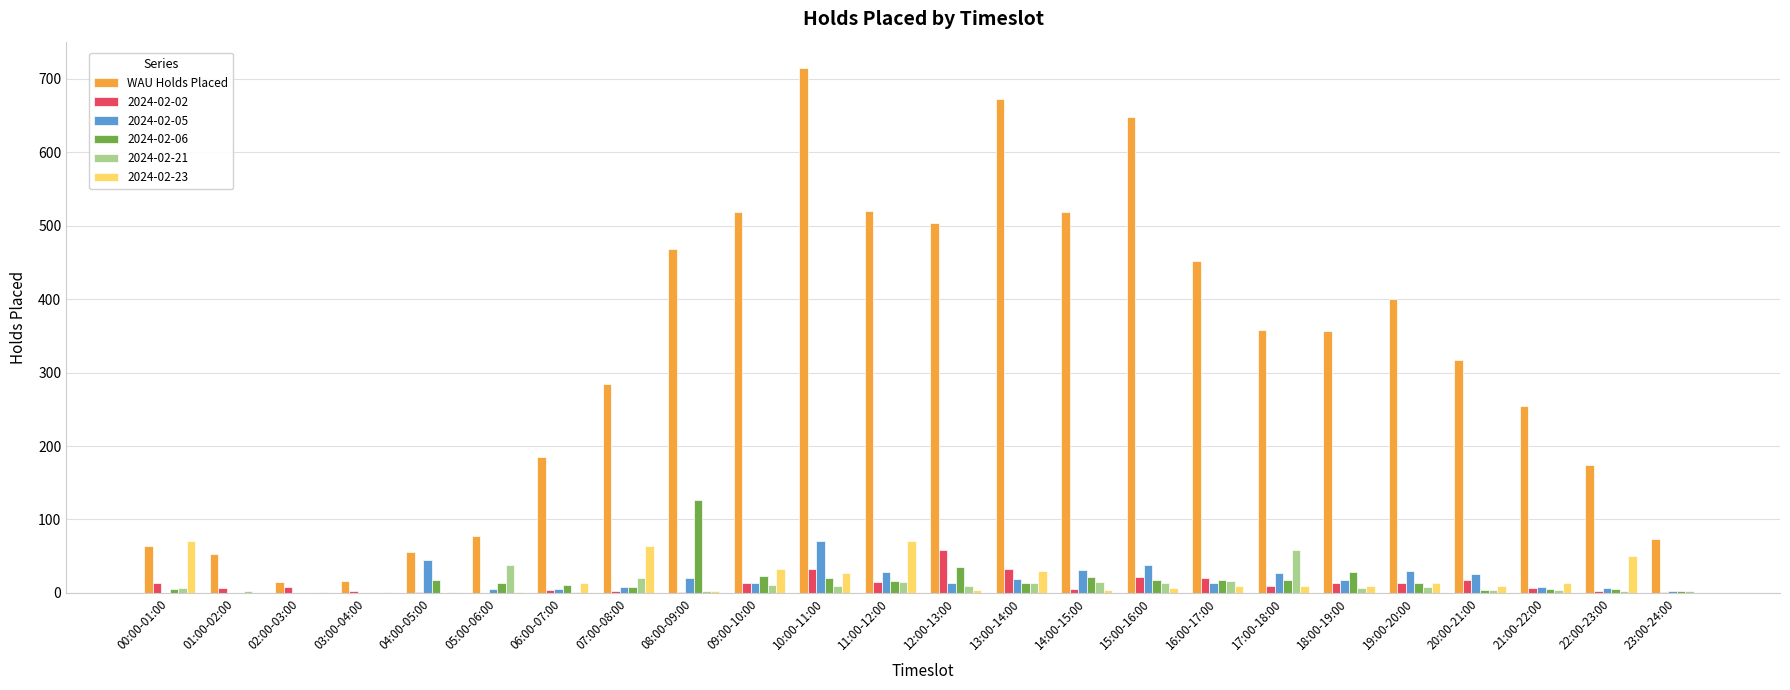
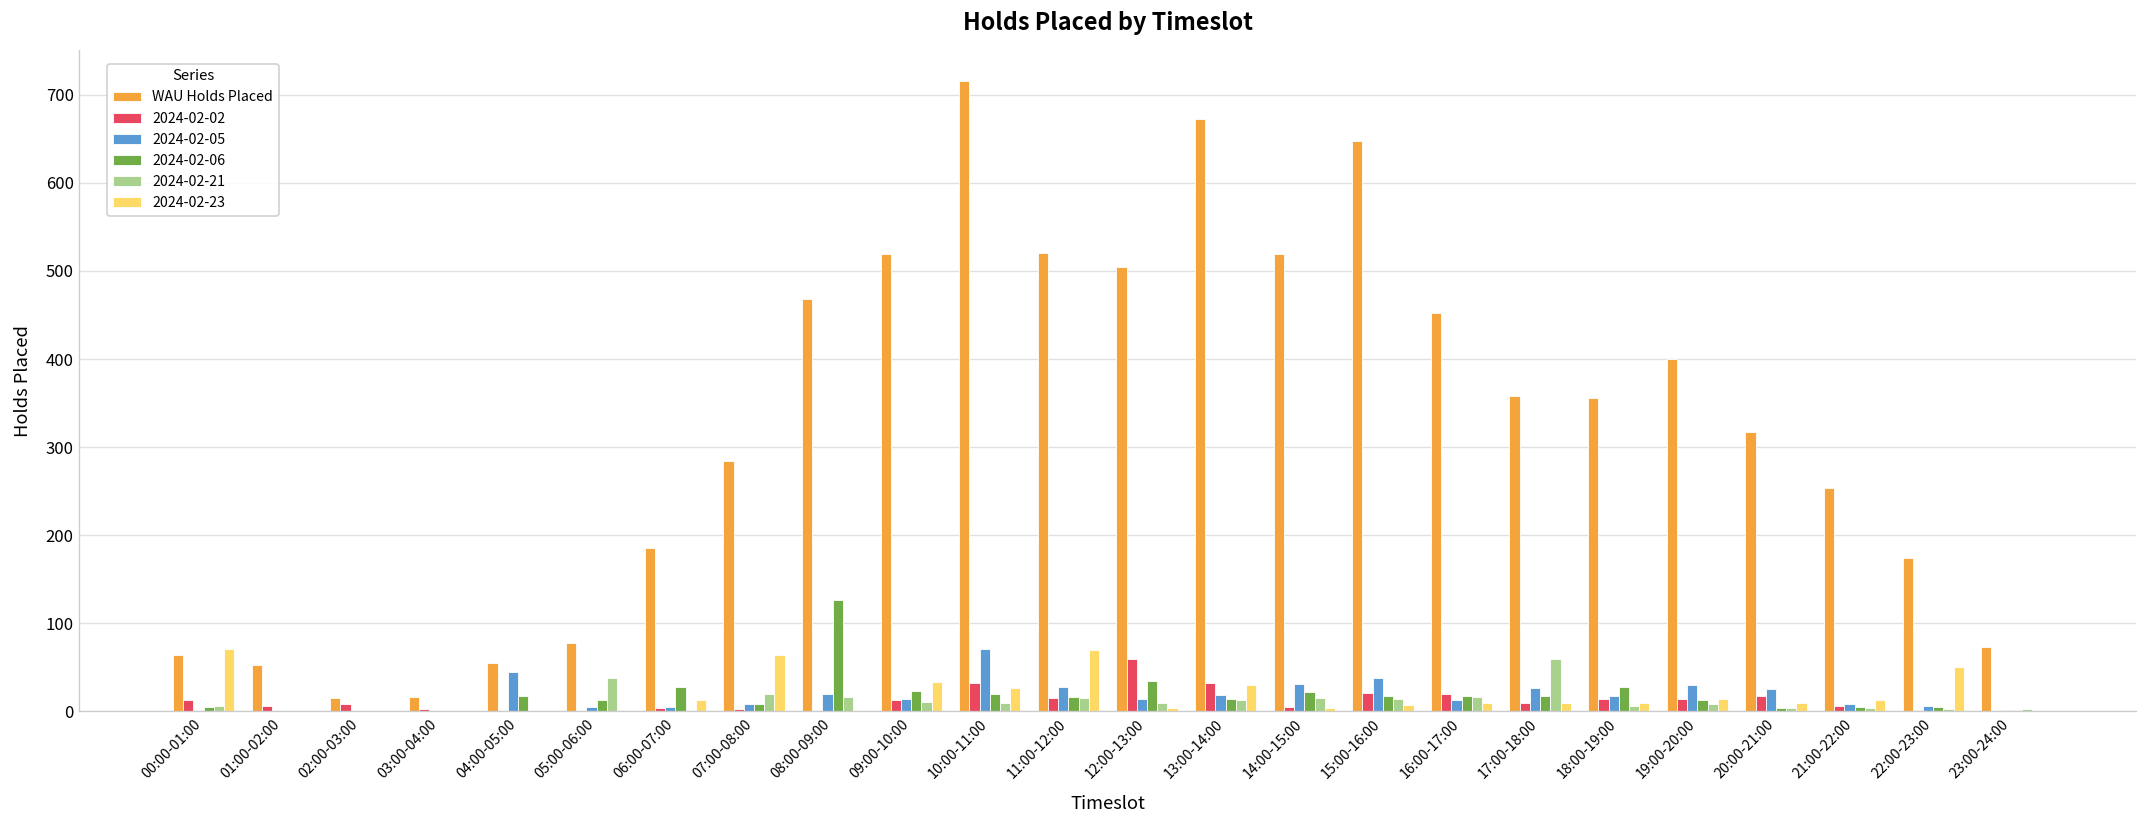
  {
    "WAU Holds Placed": {
      "00:00-01:00": 60,
      "01:00-02:00": 50,
      "02:00-03:00": 20,
      "03:00-04:00": 20,
      "04:00-05:00": 60,
      "05:00-06:00": 80,
      "06:00-07:00": 190,
      "07:00-08:00": 280,
      "08:00-09:00": 470,
      "09:00-10:00": 520,
      "10:00-11:00": 720,
      "11:00-12:00": 520,
      "12:00-13:00": 500,
      "13:00-14:00": 670,
      "14:00-15:00": 520,
      "15:00-16:00": 650,
      "16:00-17:00": 450,
      "17:00-18:00": 360,
      "18:00-19:00": 360,
      "19:00-20:00": 400,
      "20:00-21:00": 320,
      "21:00-22:00": 250,
      "22:00-23:00": 170,
      "23:00-24:00": 70
    },
    "2024-02-02": {
      "00:00-01:00": 10,
      "01:00-02:00": 10,
      "02:00-03:00": 10,
      "05:00-06:00": 0,
      "06:00-07:00": 0,
      "09:00-10:00": 10,
      "10:00-11:00": 30,
      "11:00-12:00": 20,
      "12:00-13:00": 60,
      "13:00-14:00": 30,
      "14:00-15:00": 10,
      "15:00-16:00": 20,
      "16:00-17:00": 20,
      "17:00-18:00": 10,
      "18:00-19:00": 10,
      "19:00-20:00": 10,
      "20:00-21:00": 20,
      "21:00-22:00": 10
    },
    "2024-02-05": {
      "00:00-01:00": 0,
      "01:00-02:00": 0,
      "02:00-03:00": 0,
      "03:00-04:00": 0,
      "04:00-05:00": 50,
      "05:00-06:00": 10,
      "06:00-07:00": 10,
      "07:00-08:00": 10,
      "08:00-09:00": 20,
      "09:00-10:00": 10,
      "10:00-11:00": 70,
      "11:00-12:00": 30,
      "12:00-13:00": 10,
      "13:00-14:00": 20,
      "14:00-15:00": 30,
      "15:00-16:00": 40,
      "16:00-17:00": 10,
      "17:00-18:00": 30,
      "18:00-19:00": 20,
      "19:00-20:00": 30,
      "20:00-21:00": 30,
      "21:00-22:00": 10,
      "22:00-23:00": 10
    },
    "2024-02-06": {
      "00:00-01:00": 10,
      "01:00-02:00": 0,
      "02:00-03:00": 0,
      "03:00-04:00": 0,
      "04:00-05:00": 20,
      "05:00-06:00": 10,
-     "06:00-07:00": 10,
+     "06:00-07:00": 30,
      "07:00-08:00": 10,
      "08:00-09:00": 130,
      "09:00-10:00": 20,
      "10:00-11:00": 20,
      "11:00-12:00": 20,
      "12:00-13:00": 40,
      "13:00-14:00": 10,
      "14:00-15:00": 20,
      "15:00-16:00": 20,
      "16:00-17:00": 20,
      "17:00-18:00": 20,
      "18:00-19:00": 30,
      "19:00-20:00": 10,
      "20:00-21:00": 0,
      "21:00-22:00": 10,
      "22:00-23:00": 10
    },
    "2024-02-21": {
      "00:00-01:00": 10,
      "02:00-03:00": 0,
      "03:00-04:00": 0,
      "04:00-05:00": 0,
      "05:00-06:00": 40,
      "07:00-08:00": 20,
-     "08:00-09:00": 0,
+     "08:00-09:00": 20,
      "09:00-10:00": 10,
      "10:00-11:00": 10,
      "11:00-12:00": 20,
      "12:00-13:00": 10,
      "13:00-14:00": 10,
      "14:00-15:00": 20,
      "15:00-16:00": 10,
      "16:00-17:00": 20,
      "17:00-18:00": 60,
      "18:00-19:00": 10,
      "19:00-20:00": 10,
      "20:00-21:00": 0,
      "21:00-22:00": 0
    },
    "2024-02-23": {
      "00:00-01:00": 70,
      "01:00-02:00": 0,
      "06:00-07:00": 10,
      "07:00-08:00": 60,
      "09:00-10:00": 30,
      "10:00-11:00": 30,
      "11:00-12:00": 70,
      "12:00-13:00": 0,
      "13:00-14:00": 30,
      "14:00-15:00": 0,
      "15:00-16:00": 10,
      "16:00-17:00": 10,
      "17:00-18:00": 10,
      "18:00-19:00": 10,
      "19:00-20:00": 10,
      "20:00-21:00": 10,
      "21:00-22:00": 10,
      "22:00-23:00": 50,
      "23:00-24:00": 0
    }
  }
